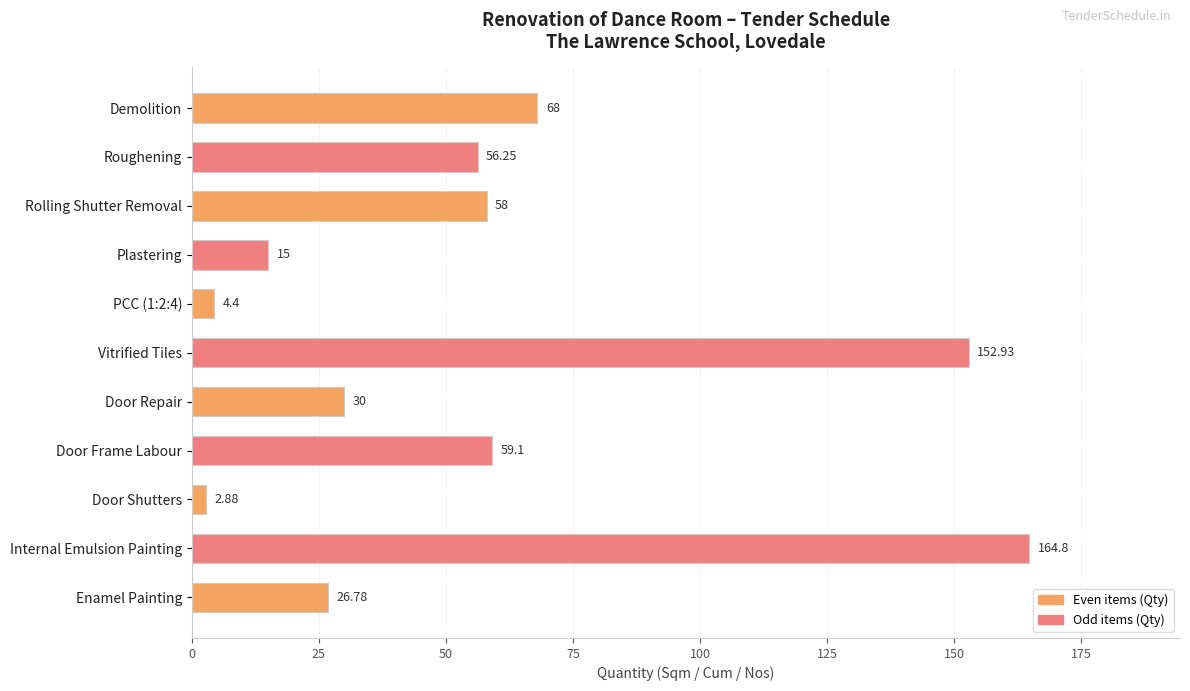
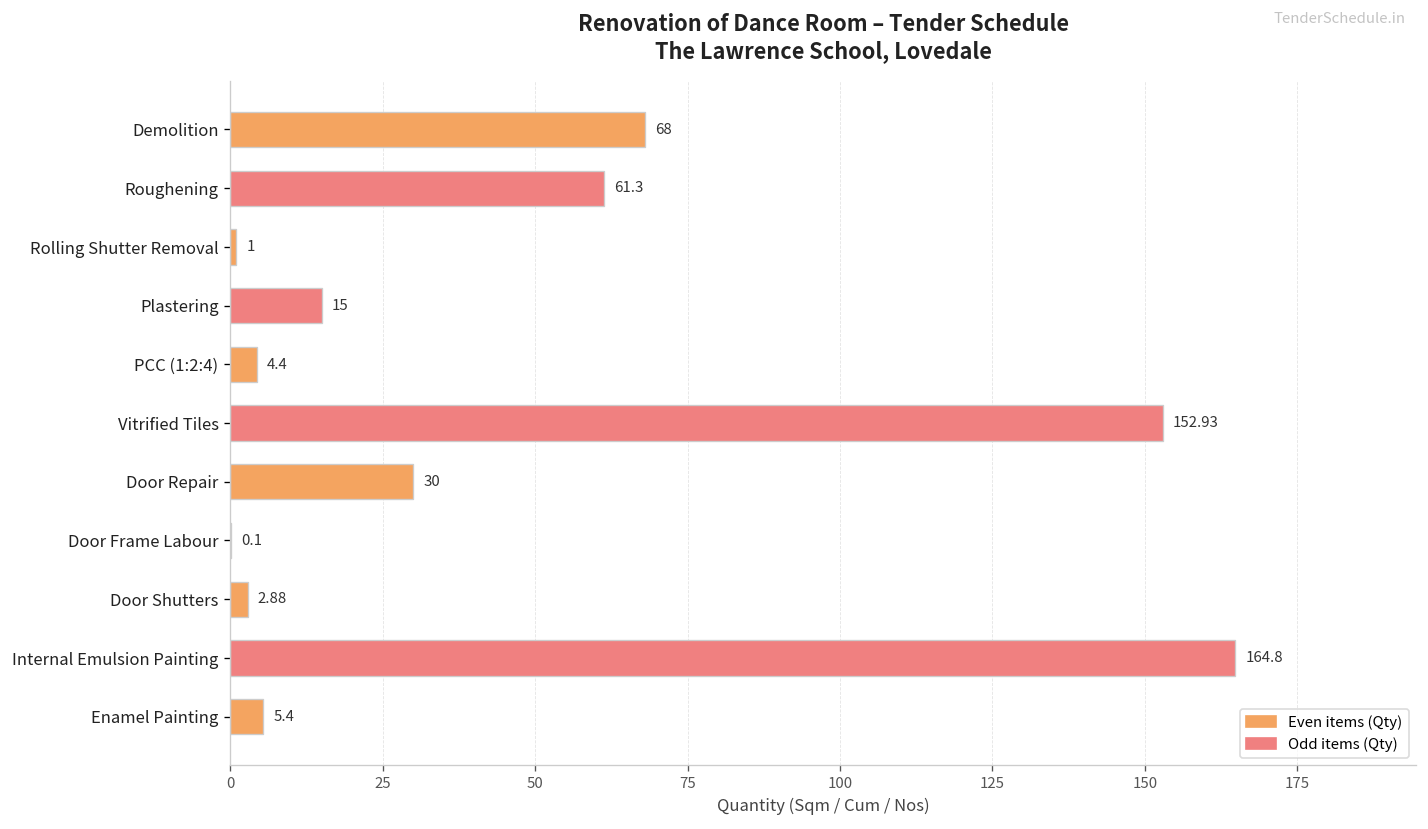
  {
    "Demolition": 68,
-   "Roughening": 56.25,
-   "Rolling Shutter Removal": 58,
+   "Roughening": 61.3,
+   "Rolling Shutter Removal": 1,
    "Plastering": 15,
    "PCC (1:2:4)": 4.4,
    "Vitrified Tiles": 152.93,
    "Door Repair": 30,
-   "Door Frame Labour": 59.1,
+   "Door Frame Labour": 0.1,
    "Door Shutters": 2.88,
    "Internal Emulsion Painting": 164.8,
-   "Enamel Painting": 26.78
+   "Enamel Painting": 5.4
  }
